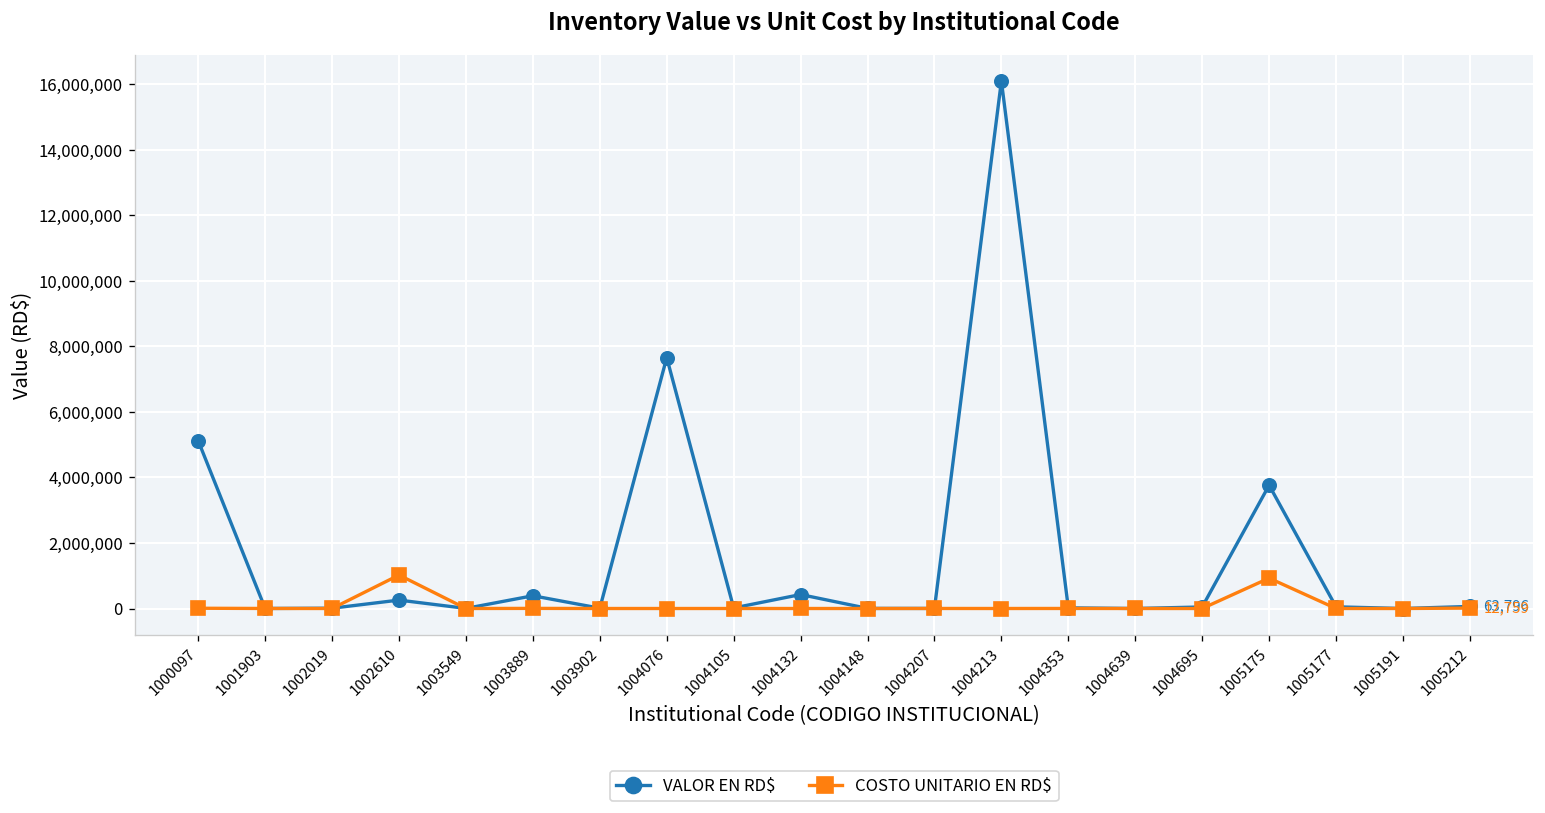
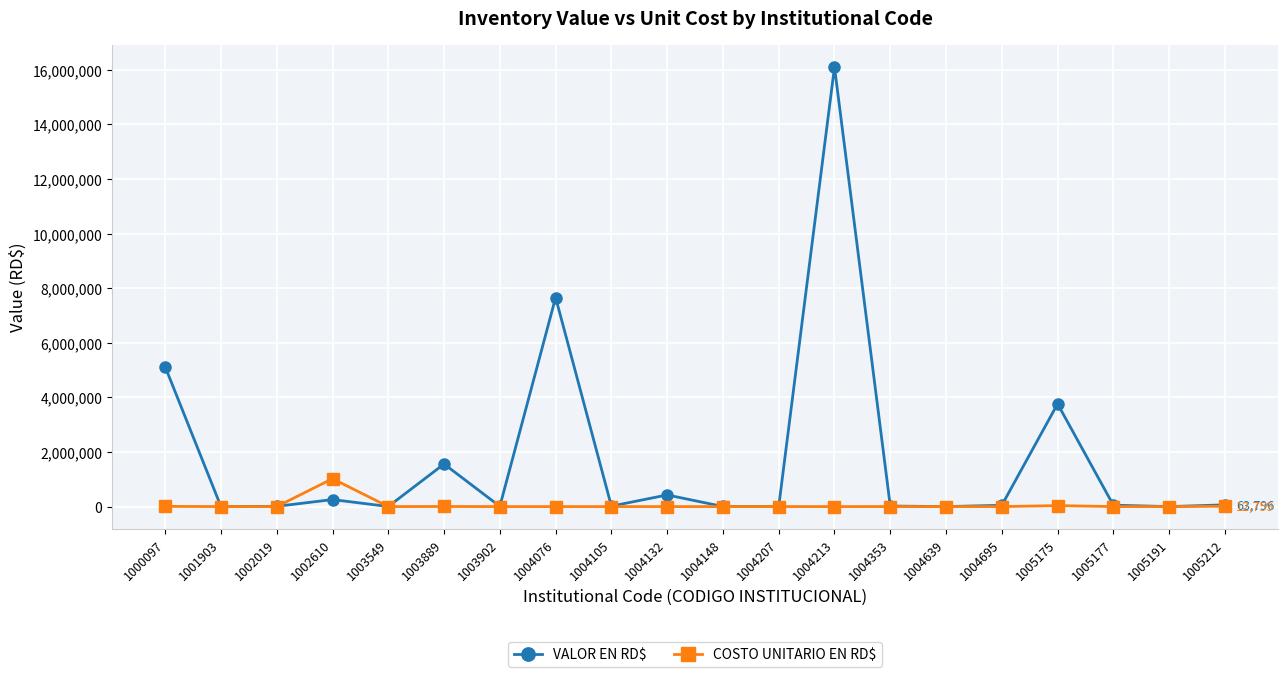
  {
    "VALOR EN RD$": {
      "1000097": "5,100,000",
      "1002610": "300,000",
-     "1003889": "400,000",
+     "1003889": "1,600,000",
      "1004076": "7,700,000",
      "1004132": "400,000",
      "1004213": "16,100,000",
      "1005175": "3,800,000"
    },
    "COSTO UNITARIO EN RD$": {
      "1000097": "0",
      "1002610": "1,000,000",
      "1003889": "0",
      "1004076": "0",
      "1004132": "0",
      "1004213": "0",
-     "1005175": "900,000"
+     "1005175": "0"
    }
  }
